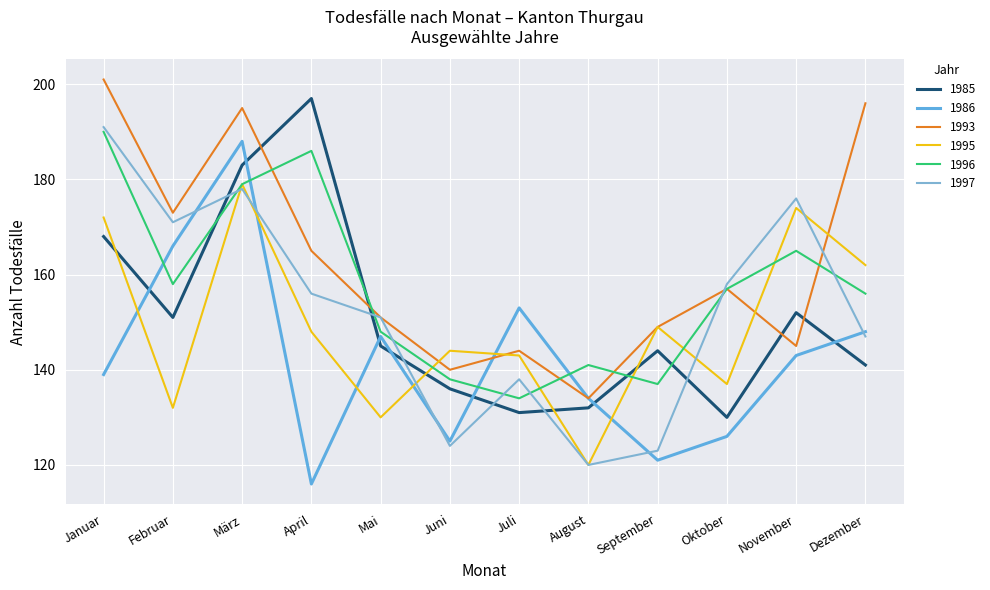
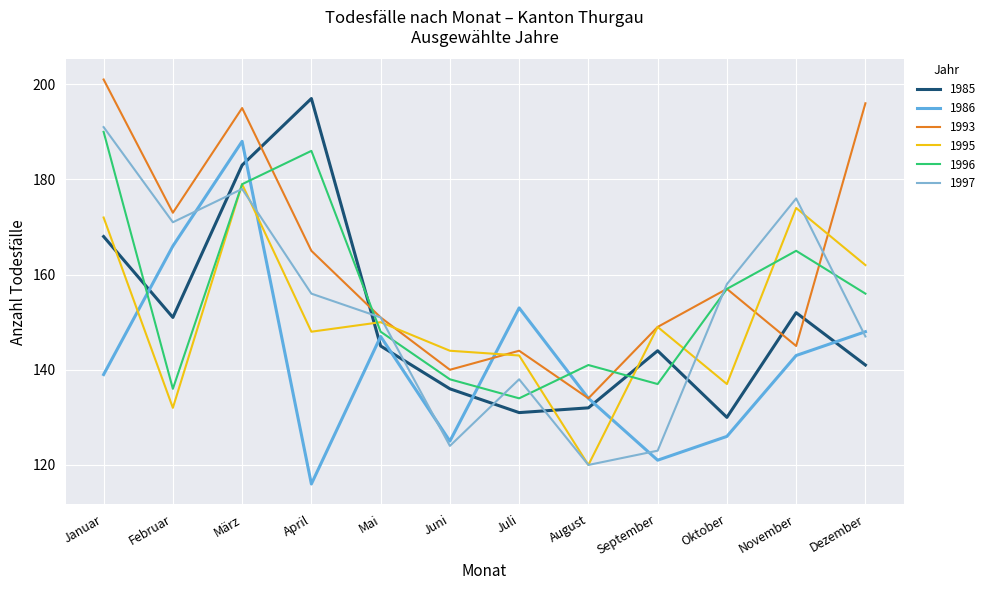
  {
    "1985": {
      "Januar": 168,
      "Februar": 151,
      "März": 183,
      "April": 197,
      "Mai": 145,
      "Juni": 136,
      "Juli": 131,
      "August": 132,
      "September": 144,
      "Oktober": 130,
      "November": 152,
      "Dezember": 141
    },
    "1993": {
      "Januar": 201,
      "Februar": 173,
      "März": 195,
      "April": 165,
      "Juni": 140,
      "Juli": 144,
      "November": 145,
      "Dezember": 196
    },
    "1995": {
      "Januar": 172,
      "Februar": 132,
      "April": 148,
-     "Mai": 130,
+     "Mai": 150,
      "Juni": 144,
      "Juli": 143,
      "Oktober": 137,
      "November": 174,
      "Dezember": 162
    },
    "1996": {
      "Januar": 190,
-     "Februar": 158,
+     "Februar": 136,
      "April": 186,
      "Mai": 148,
      "Juni": 138,
      "Juli": 134,
      "August": 141,
      "September": 137,
      "November": 165,
      "Dezember": 156
    }
  }
